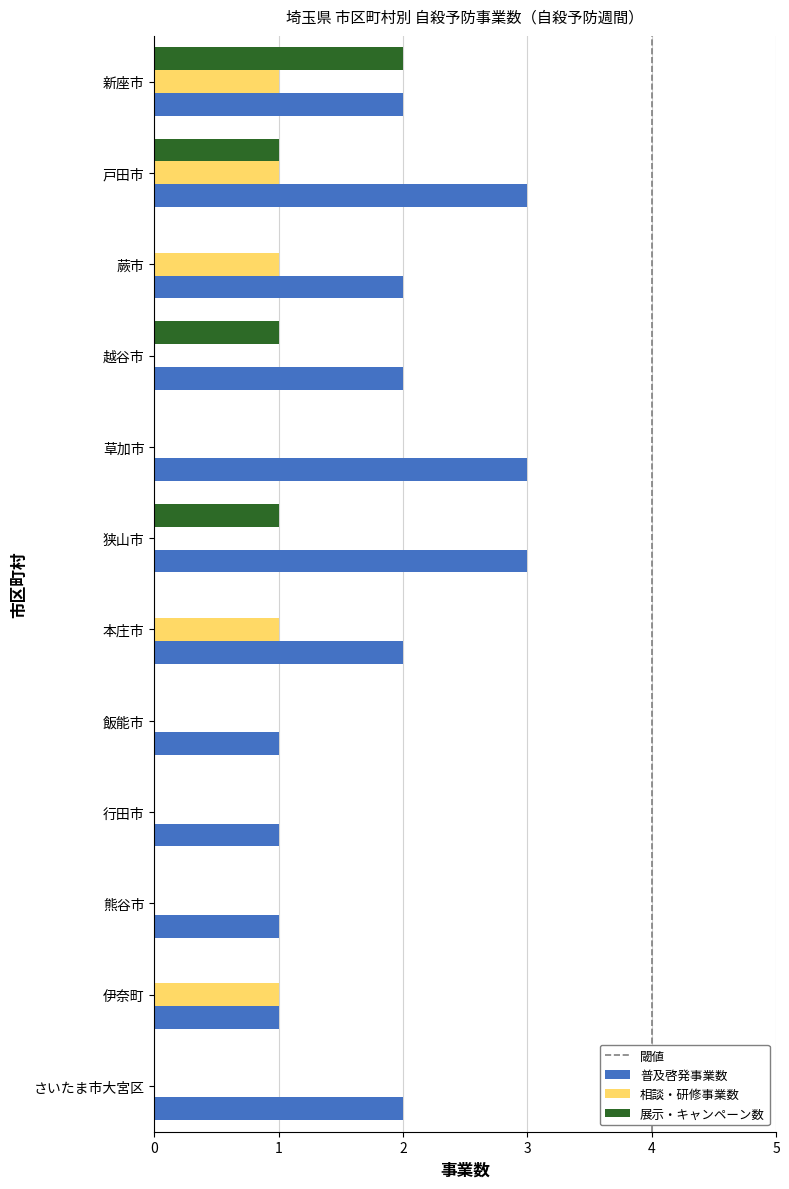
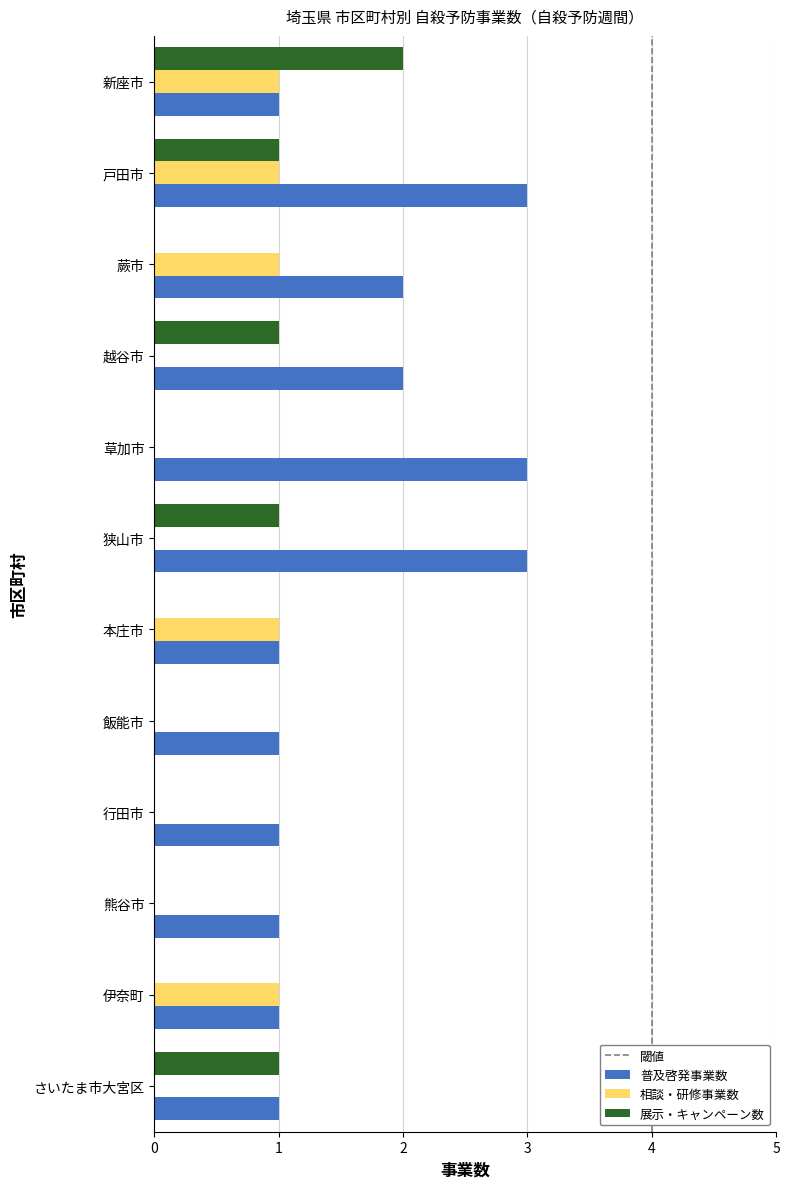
  {
    "普及啓発事業数": {
-     "新座市": 2,
+     "新座市": 1,
      "戸田市": 3,
      "蕨市": 2,
      "越谷市": 2,
      "草加市": 3,
      "狭山市": 3,
-     "本庄市": 2,
+     "本庄市": 1,
      "飯能市": 1,
      "行田市": 1,
      "熊谷市": 1,
      "伊奈町": 1,
-     "さいたま市大宮区": 2
+     "さいたま市大宮区": 1
    },
    "相談・研修事業数": {
      "新座市": 1,
      "戸田市": 1,
      "蕨市": 1,
      "越谷市": 0,
      "草加市": 0,
      "狭山市": 0,
      "本庄市": 1,
      "飯能市": 0,
      "行田市": 0,
      "熊谷市": 0,
      "伊奈町": 1,
      "さいたま市大宮区": 0
    },
    "展示・キャンペーン数": {
      "新座市": 2,
      "戸田市": 1,
      "蕨市": 0,
      "越谷市": 1,
      "草加市": 0,
      "狭山市": 1,
      "本庄市": 0,
      "飯能市": 0,
      "行田市": 0,
      "熊谷市": 0,
      "伊奈町": 0,
-     "さいたま市大宮区": 0
+     "さいたま市大宮区": 1
    }
  }
